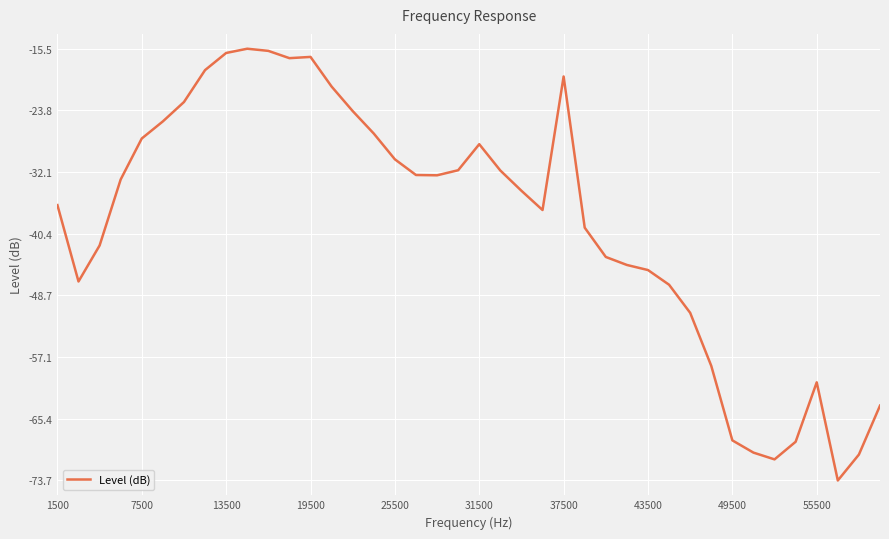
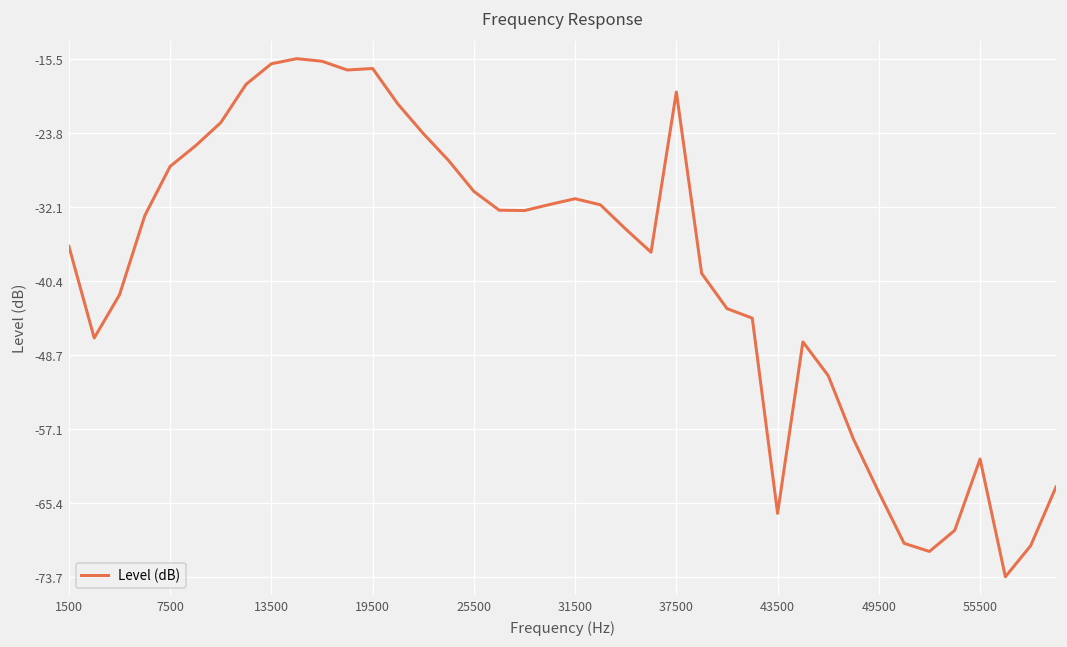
  {
    "1500": -37,
    "7500": -28,
    "13500": -16,
    "19500": -17,
    "25500": -30,
-   "31500": -28,
+   "31500": -31,
    "37500": -19,
-   "43500": -45,
-   "49500": -68,
+   "43500": -67,
+   "49500": -64,
    "55500": -60
  }
